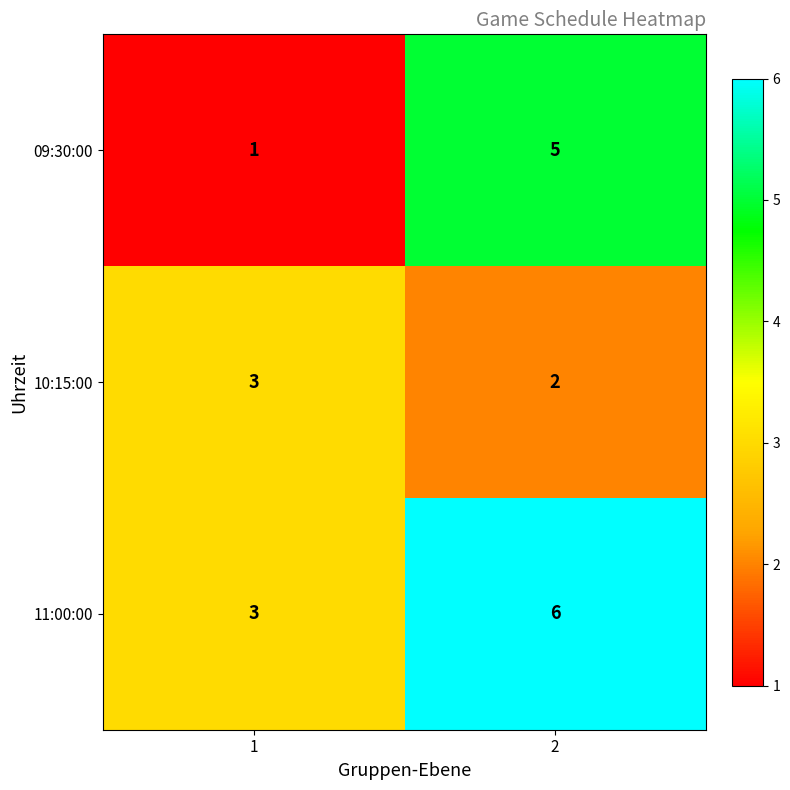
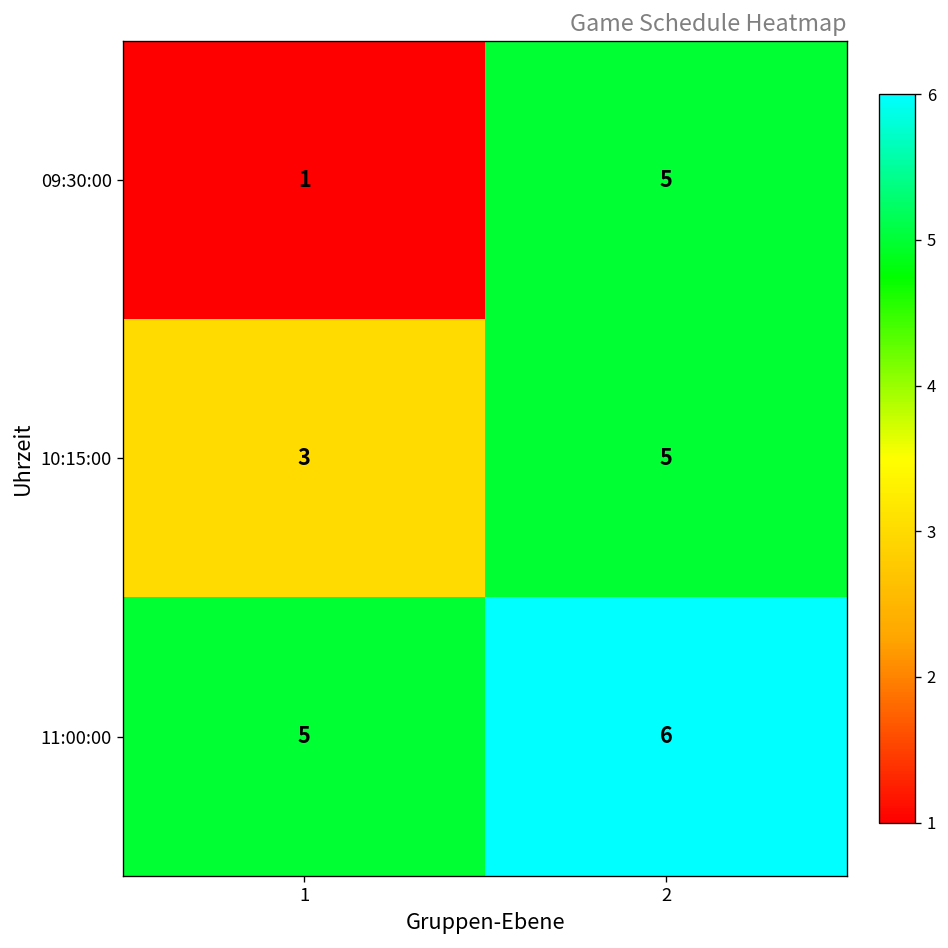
  {
    "09:30:00": {
      "1": 1,
      "2": 5
    },
    "10:15:00": {
      "1": 3,
-     "2": 2
+     "2": 5
    },
    "11:00:00": {
-     "1": 3,
+     "1": 5,
      "2": 6
    }
  }
